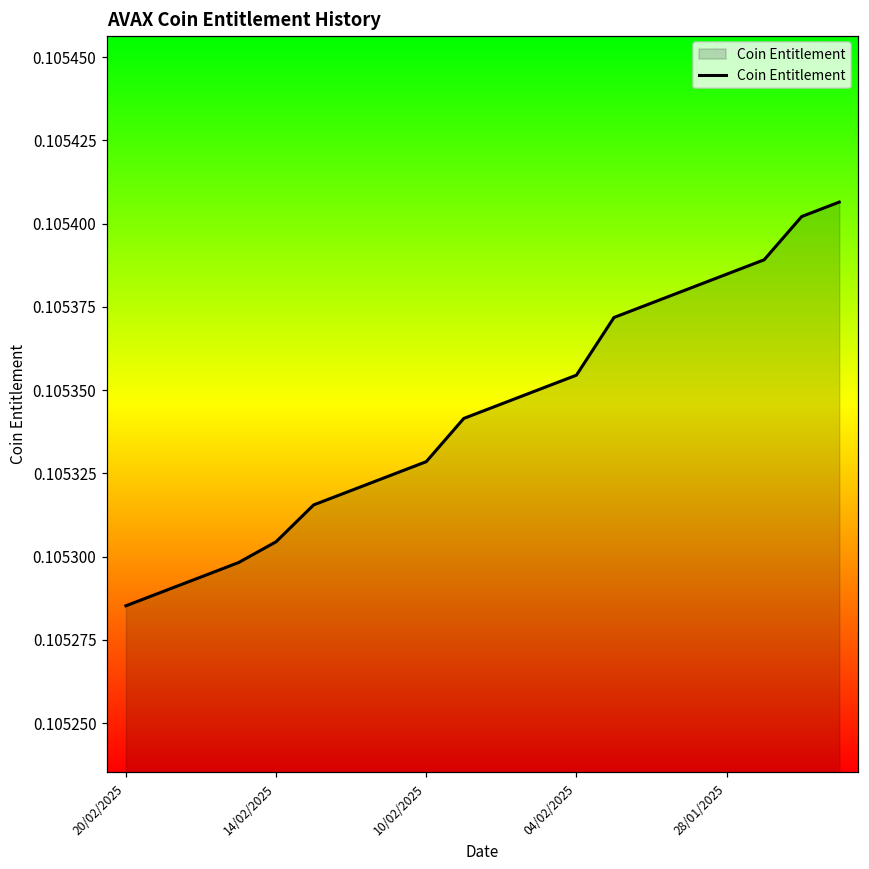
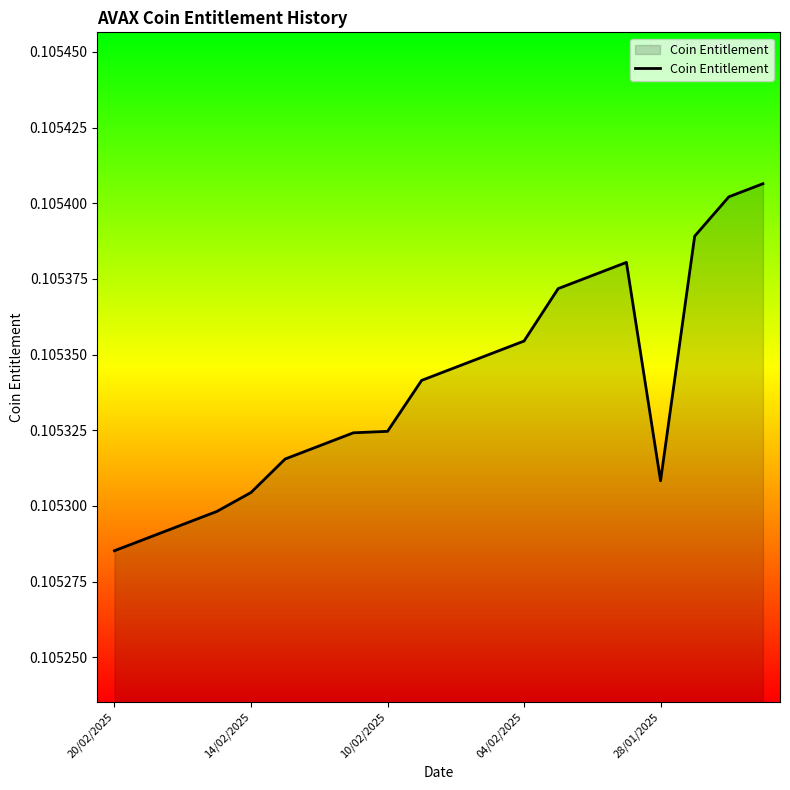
  {
    "20/02/2025": 0.105285,
    "14/02/2025": 0.105304,
-   "10/02/2025": 0.105328,
+   "10/02/2025": 0.105325,
    "04/02/2025": 0.105354,
-   "28/01/2025": 0.105385
+   "28/01/2025": 0.105308
  }
